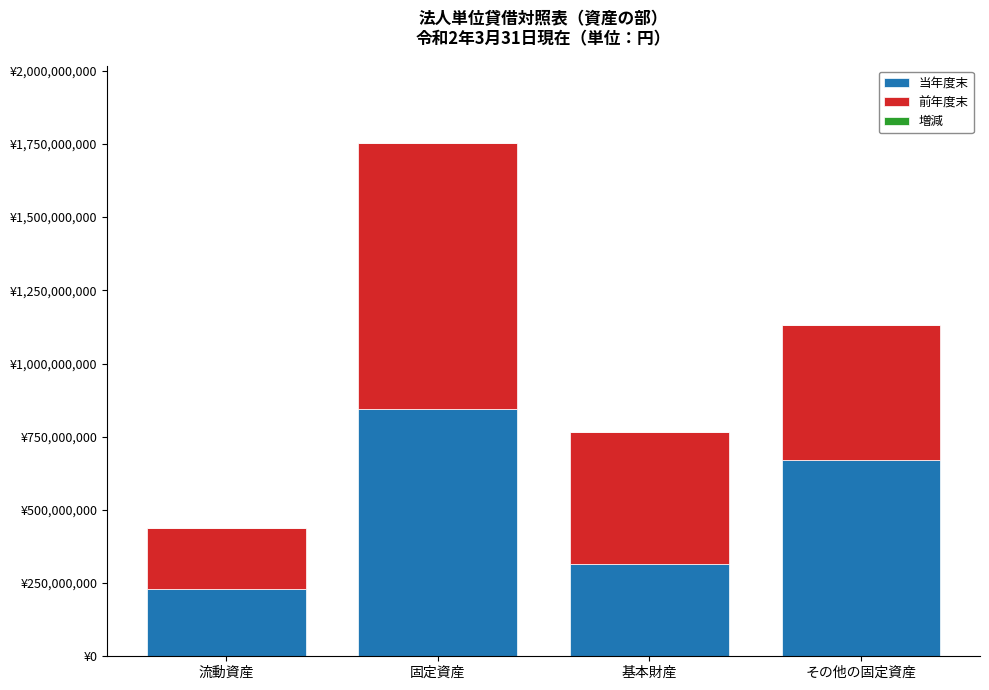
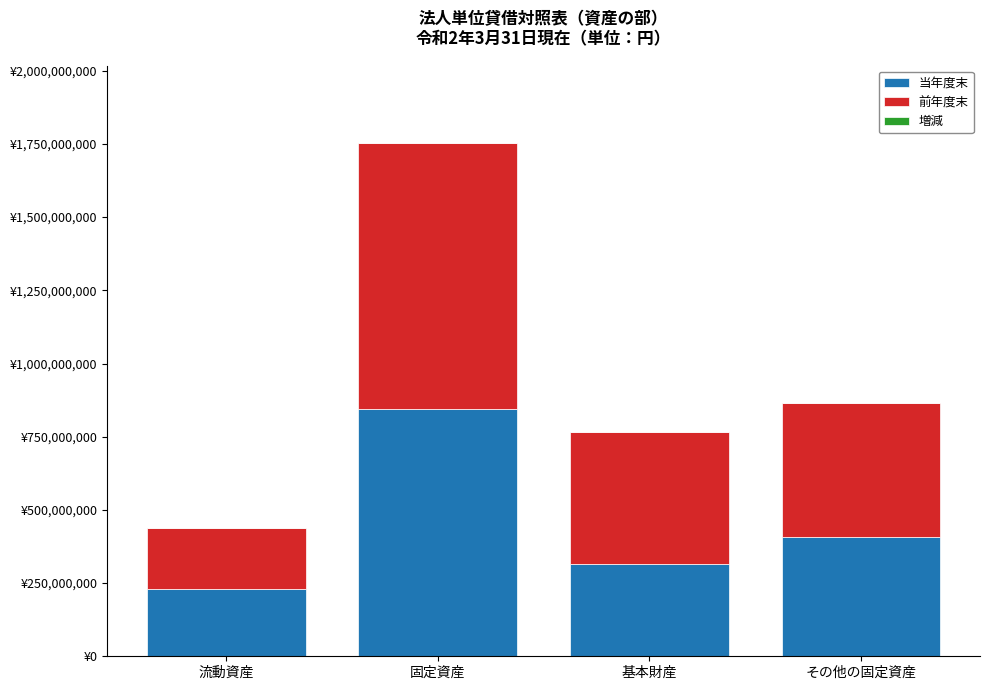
  {
    "当年度末": {
      "流動資産": "¥230,000,000",
      "固定資産": "¥840,000,000",
      "基本財産": "¥310,000,000",
-     "その他の固定資産": "¥670,000,000"
+     "その他の固定資産": "¥410,000,000"
    }
  }
